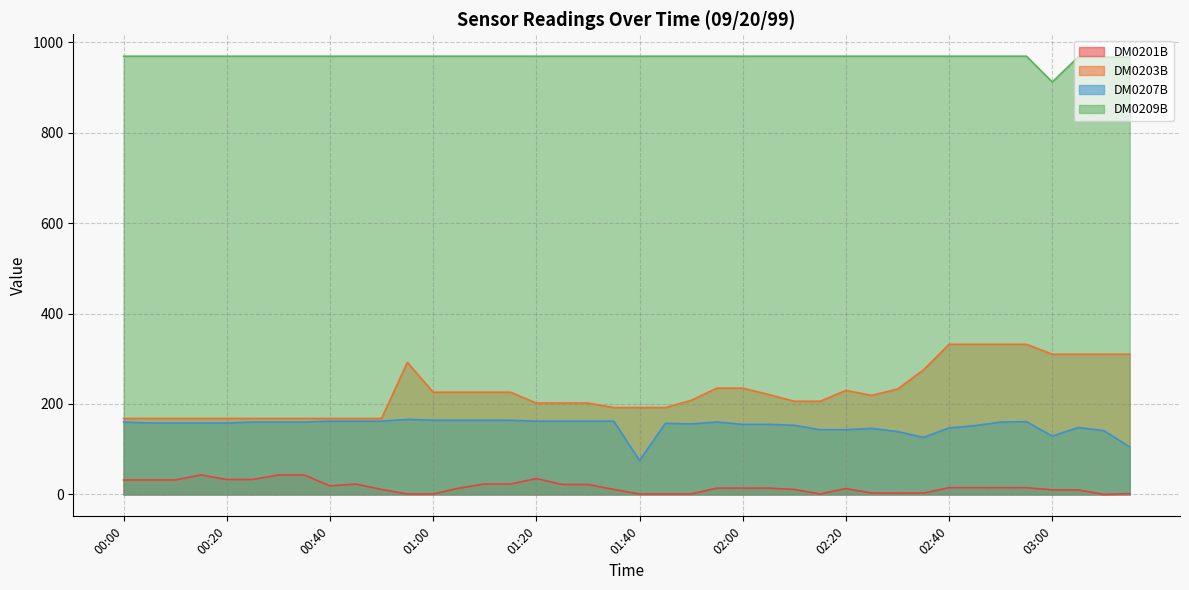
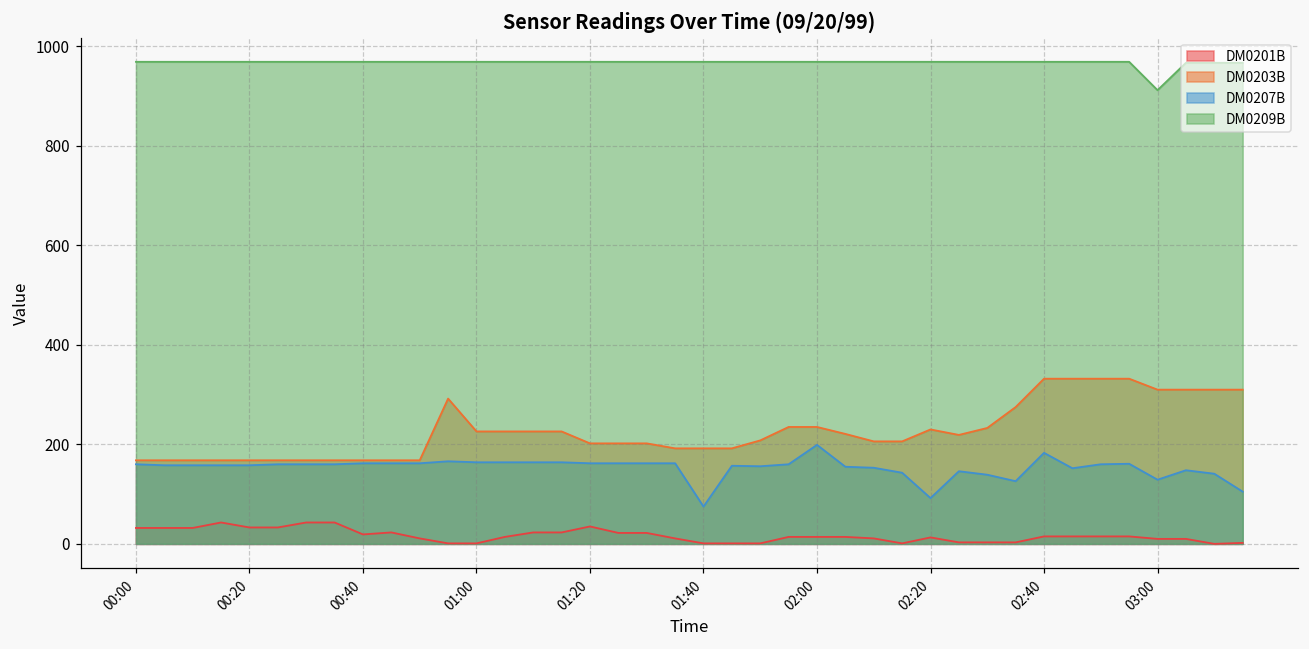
  {
    "DM0207B": {
      "00:00": 160,
      "00:20": 160,
      "00:40": 160,
      "01:00": 160,
      "01:20": 160,
      "01:40": 80,
-     "02:00": 160,
-     "02:20": 140,
-     "02:40": 150,
+     "02:00": 200,
+     "02:20": 90,
+     "02:40": 180,
      "03:00": 130
    },
    "DM0209B": {
      "00:00": 970,
      "00:20": 970,
      "00:40": 970,
      "01:00": 970,
      "01:20": 970,
      "01:40": 970,
      "02:00": 970,
      "02:20": 970,
      "02:40": 970,
      "03:00": 910
    }
  }
